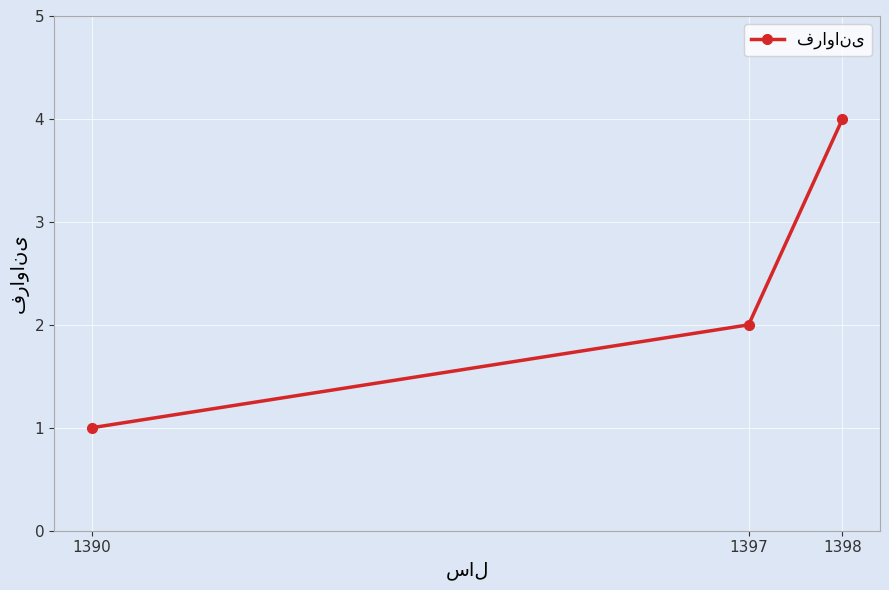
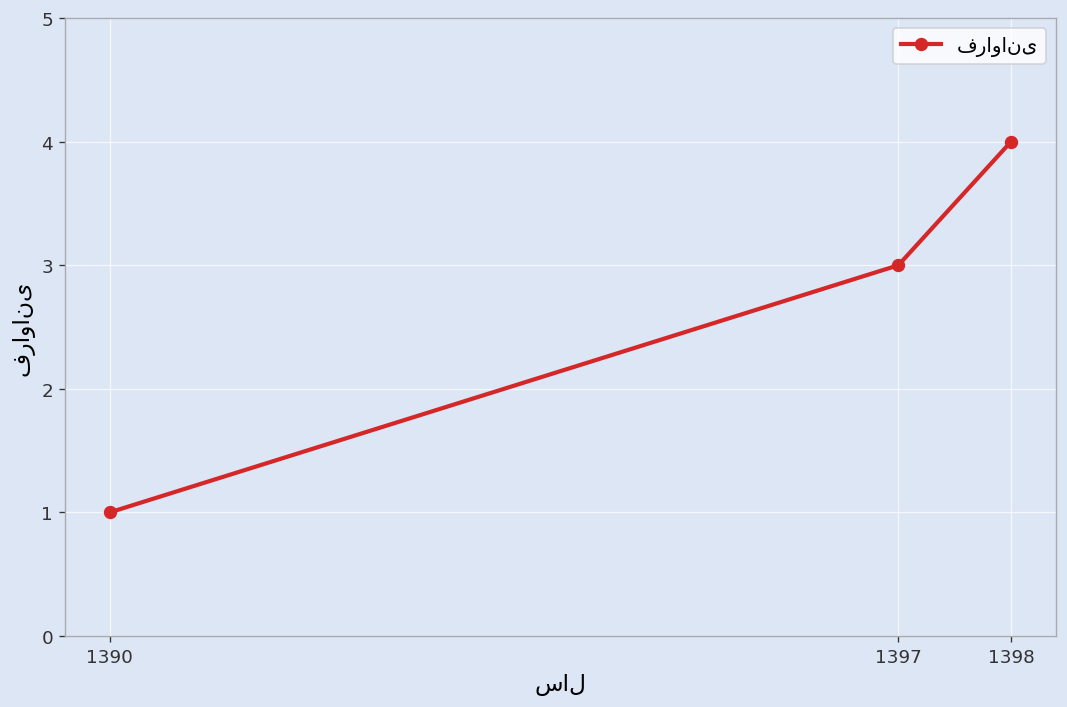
  {
    "1390": 1,
-   "1397": 2,
+   "1397": 3,
    "1398": 4
  }
